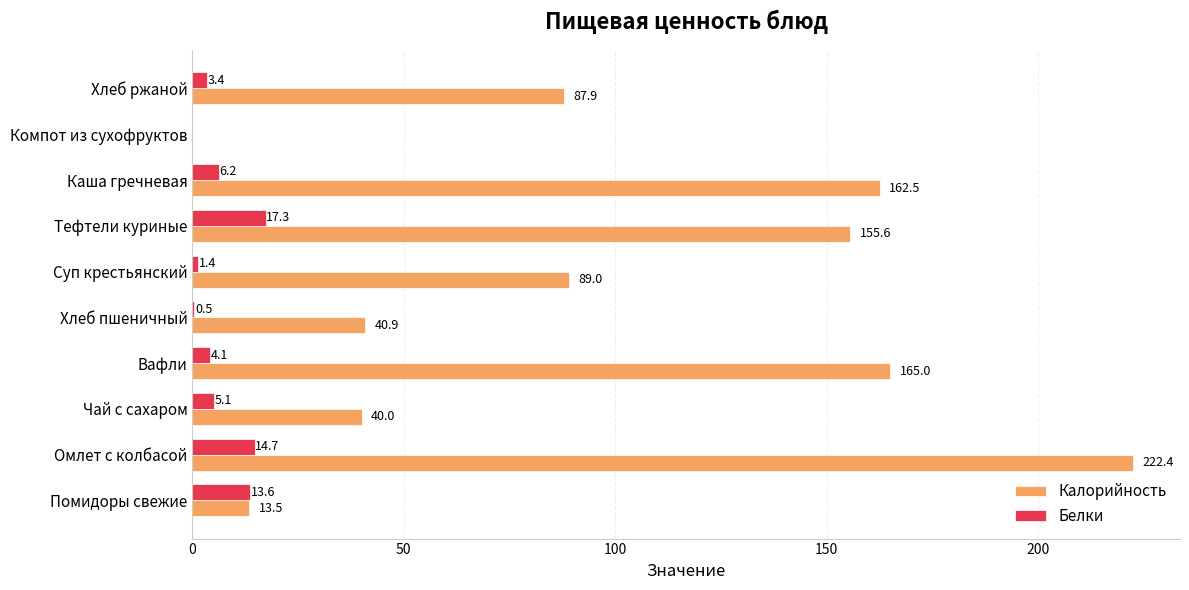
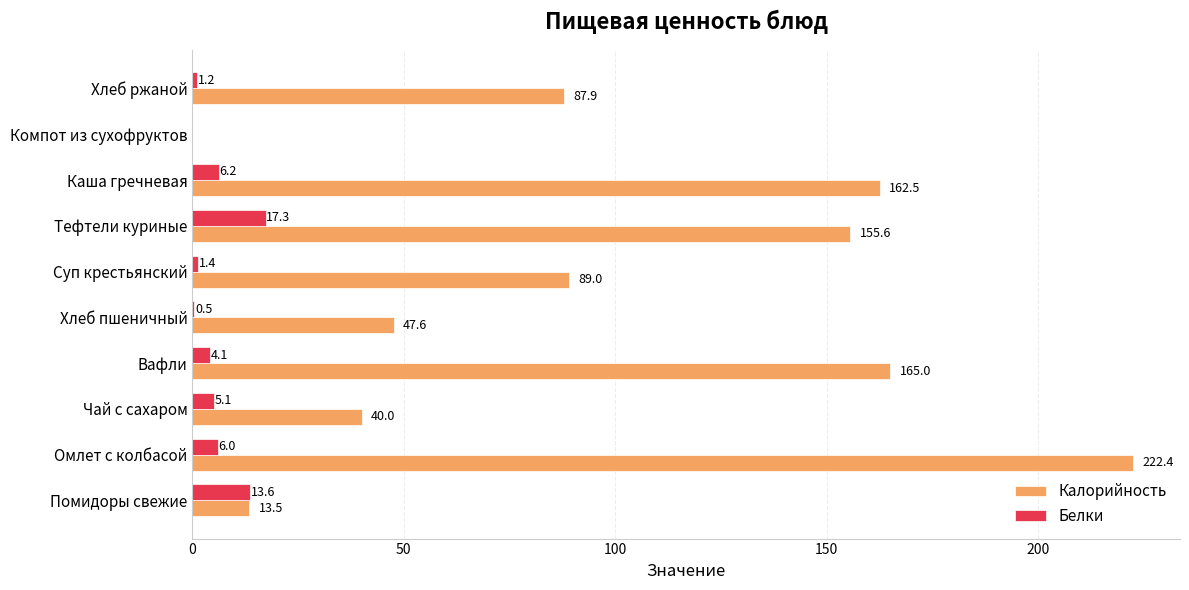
  {
    "Калорийность": {
      "Хлеб ржаной": 87.9,
      "Каша гречневая": 162.5,
      "Тефтели куриные": 155.6,
      "Суп крестьянский": 89.0,
-     "Хлеб пшеничный": 40.9,
+     "Хлеб пшеничный": 47.6,
      "Вафли": 165.0,
      "Чай с сахаром": 40.0,
      "Омлет с колбасой": 222.4,
      "Помидоры свежие": 13.5
    },
    "Белки": {
-     "Хлеб ржаной": 3.4,
+     "Хлеб ржаной": 1.2,
      "Каша гречневая": 6.2,
      "Тефтели куриные": 17.3,
      "Суп крестьянский": 1.4,
      "Хлеб пшеничный": 0.5,
      "Вафли": 4.1,
      "Чай с сахаром": 5.1,
-     "Омлет с колбасой": 14.7,
+     "Омлет с колбасой": 6.0,
      "Помидоры свежие": 13.6
    }
  }
